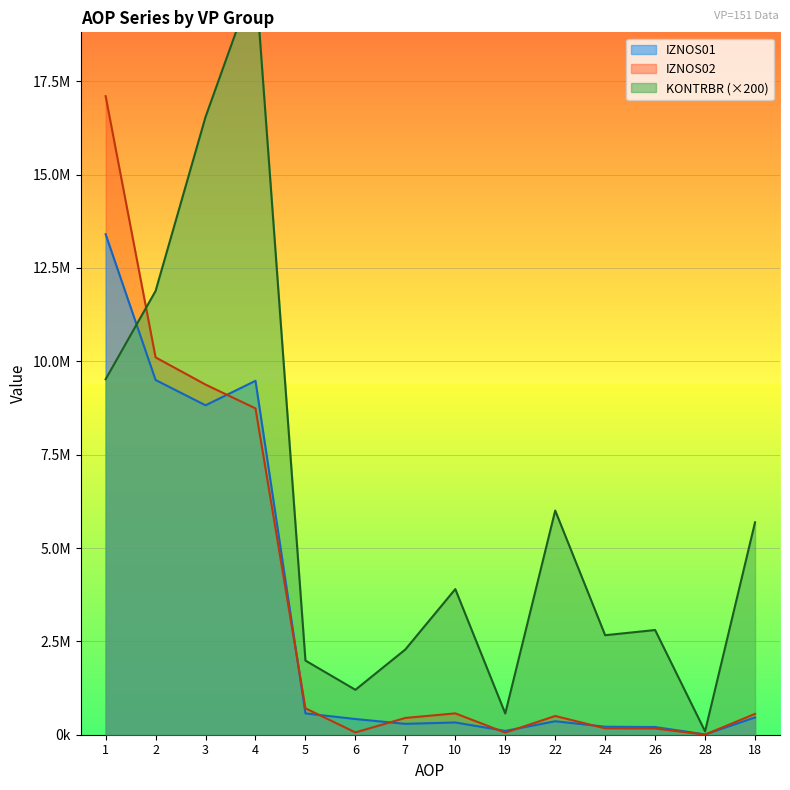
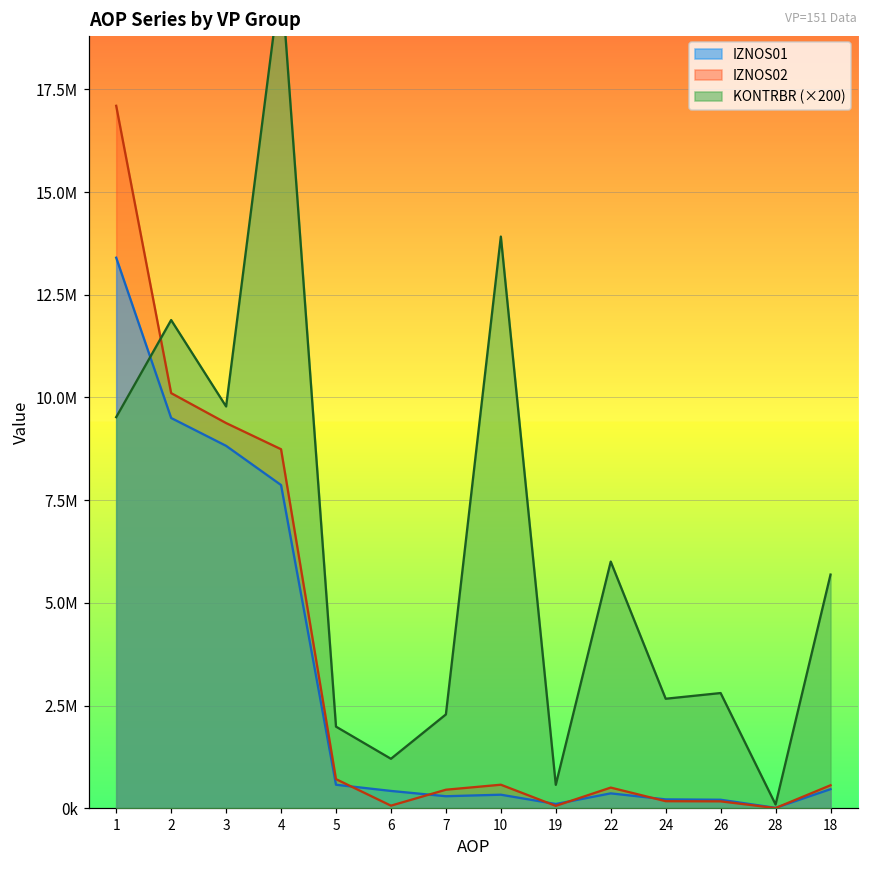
  {
    "IZNOS01": {
      "1": 13400000,
      "2": 9500000,
      "3": 8800000,
-     "4": 9500000,
+     "4": 7900000,
      "5": 600000,
      "6": 400000,
      "7": 300000,
      "10": 300000,
      "22": 400000,
      "18": 500000
    },
    "IZNOS02": {
      "1": 17100000,
      "2": 10100000,
      "3": 9400000,
      "4": 8700000,
      "5": 700000,
      "6": 100000,
      "7": 400000,
      "10": 600000,
      "22": 500000,
      "18": 600000
    },
    "KONTRBR (×200)": {
      "1": 9500000,
      "2": 11900000,
-     "3": 16500000,
+     "3": 9800000,
      "5": 2000000,
      "6": 1200000,
      "7": 2300000,
-     "10": 3900000,
+     "10": 13900000,
      "19": 600000,
      "22": 6000000,
      "24": 2700000,
      "26": 2800000,
      "28": 100000,
      "18": 5700000
    }
  }
